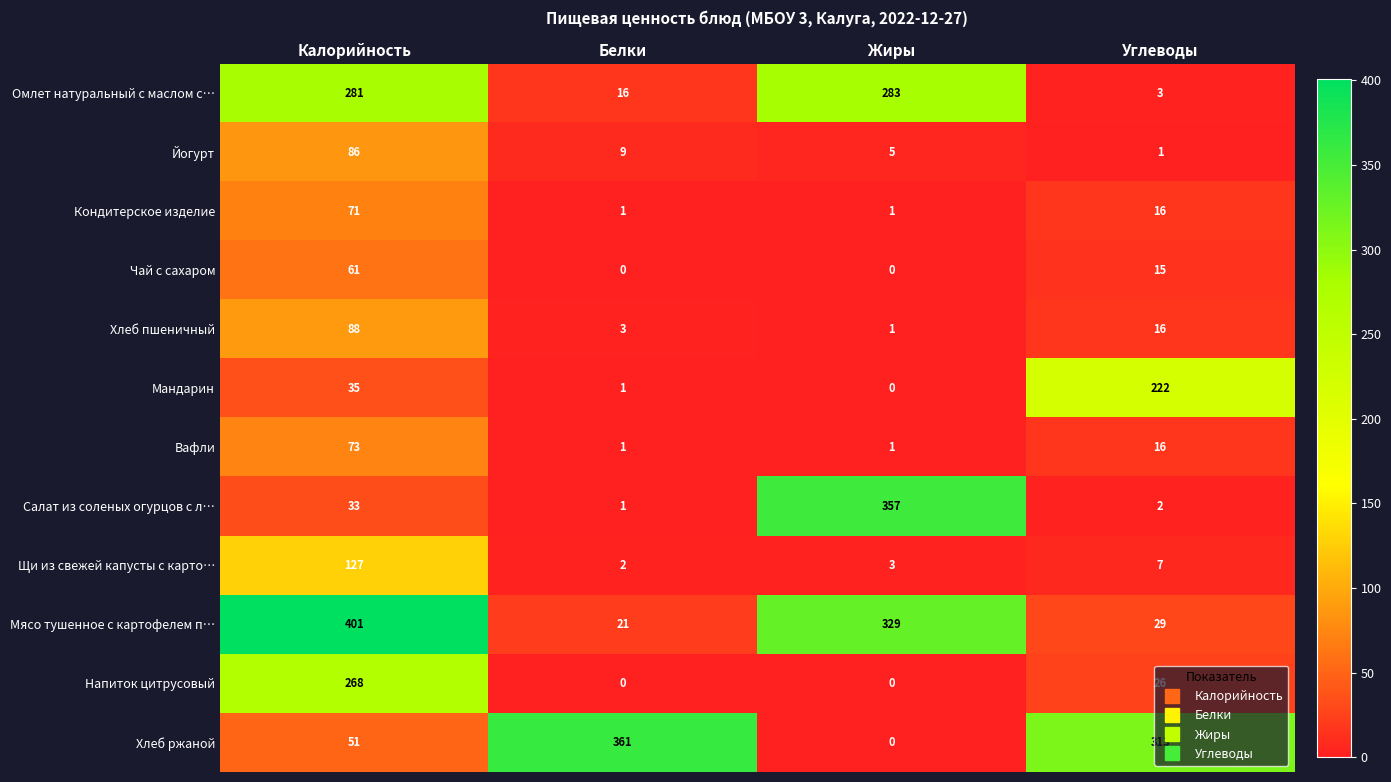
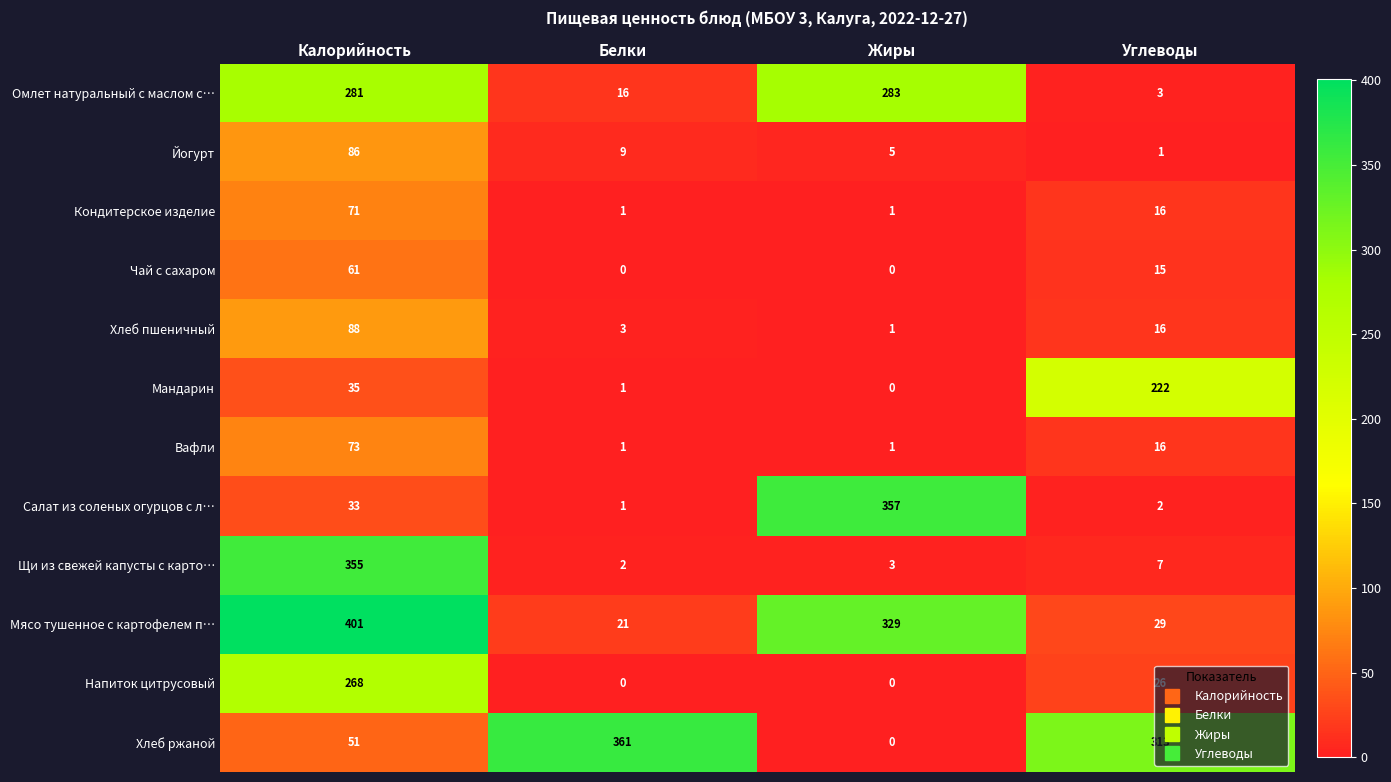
  {
    "Омлет натуральный с маслом с…": {
      "Калорийность": 281,
      "Белки": 16,
      "Жиры": 283,
      "Углеводы": 3
    },
    "Йогурт": {
      "Калорийность": 86,
      "Белки": 9,
      "Жиры": 5,
      "Углеводы": 1
    },
    "Кондитерское изделие": {
      "Калорийность": 71,
      "Белки": 1,
      "Жиры": 1,
      "Углеводы": 16
    },
    "Чай с сахаром": {
      "Калорийность": 61,
      "Белки": 0,
      "Жиры": 0,
      "Углеводы": 15
    },
    "Хлеб пшеничный": {
      "Калорийность": 88,
      "Белки": 3,
      "Жиры": 1,
      "Углеводы": 16
    },
    "Мандарин": {
      "Калорийность": 35,
      "Белки": 1,
      "Жиры": 0,
      "Углеводы": 222
    },
    "Вафли": {
      "Калорийность": 73,
      "Белки": 1,
      "Жиры": 1,
      "Углеводы": 16
    },
    "Салат из соленых огурцов с л…": {
      "Калорийность": 33,
      "Белки": 1,
      "Жиры": 357,
      "Углеводы": 2
    },
    "Щи из свежей капусты с карто…": {
-     "Калорийность": 127,
+     "Калорийность": 355,
      "Белки": 2,
      "Жиры": 3,
      "Углеводы": 7
    },
    "Мясо тушенное с картофелем п…": {
      "Калорийность": 401,
      "Белки": 21,
      "Жиры": 329,
      "Углеводы": 29
    },
    "Напиток цитрусовый": {
      "Калорийность": 268,
      "Белки": 0,
      "Жиры": 0
    },
    "Хлеб ржаной": {
      "Калорийность": 51,
      "Белки": 361,
      "Жиры": 0
    }
  }
